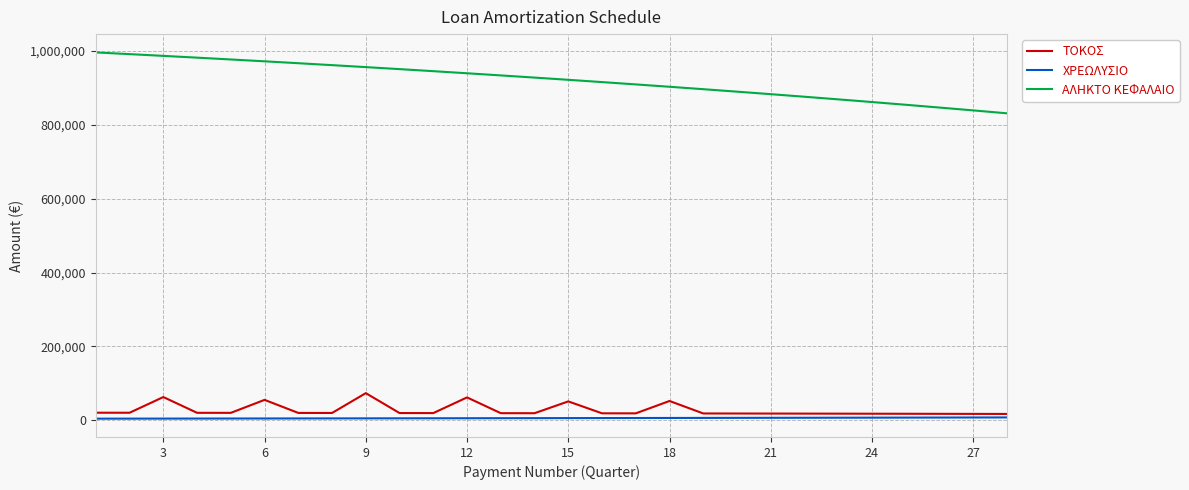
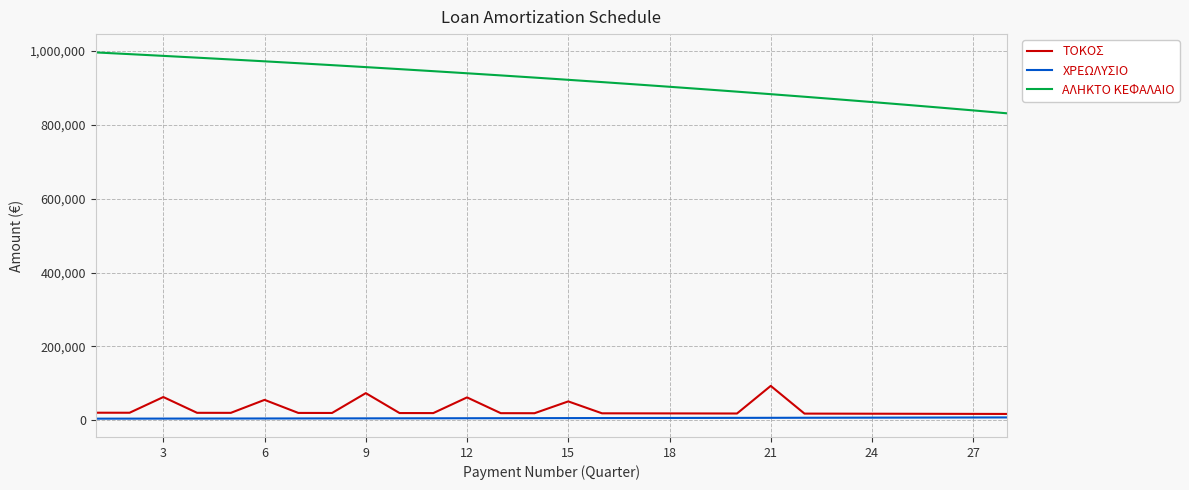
  {
    "ΤΟΚΟΣ": {
      "3": "60,000",
      "6": "60,000",
      "9": "70,000",
      "12": "60,000",
      "15": "50,000",
-     "18": "50,000",
-     "21": "20,000",
+     "18": "20,000",
+     "21": "90,000",
      "24": "20,000",
      "27": "20,000"
    },
    "ΧΡΕΩΛΥΣΙΟ": {
      "3": "0",
      "6": "10,000",
      "9": "10,000",
      "12": "10,000",
      "15": "10,000",
      "18": "10,000",
      "21": "10,000",
      "24": "10,000",
      "27": "10,000"
    },
    "ΑΛΗΚΤΟ ΚΕΦΑΛΑΙΟ": {
      "3": "990,000",
      "6": "970,000",
      "9": "960,000",
      "12": "940,000",
      "15": "920,000",
      "18": "900,000",
      "21": "880,000",
      "24": "860,000",
      "27": "840,000"
    }
  }
